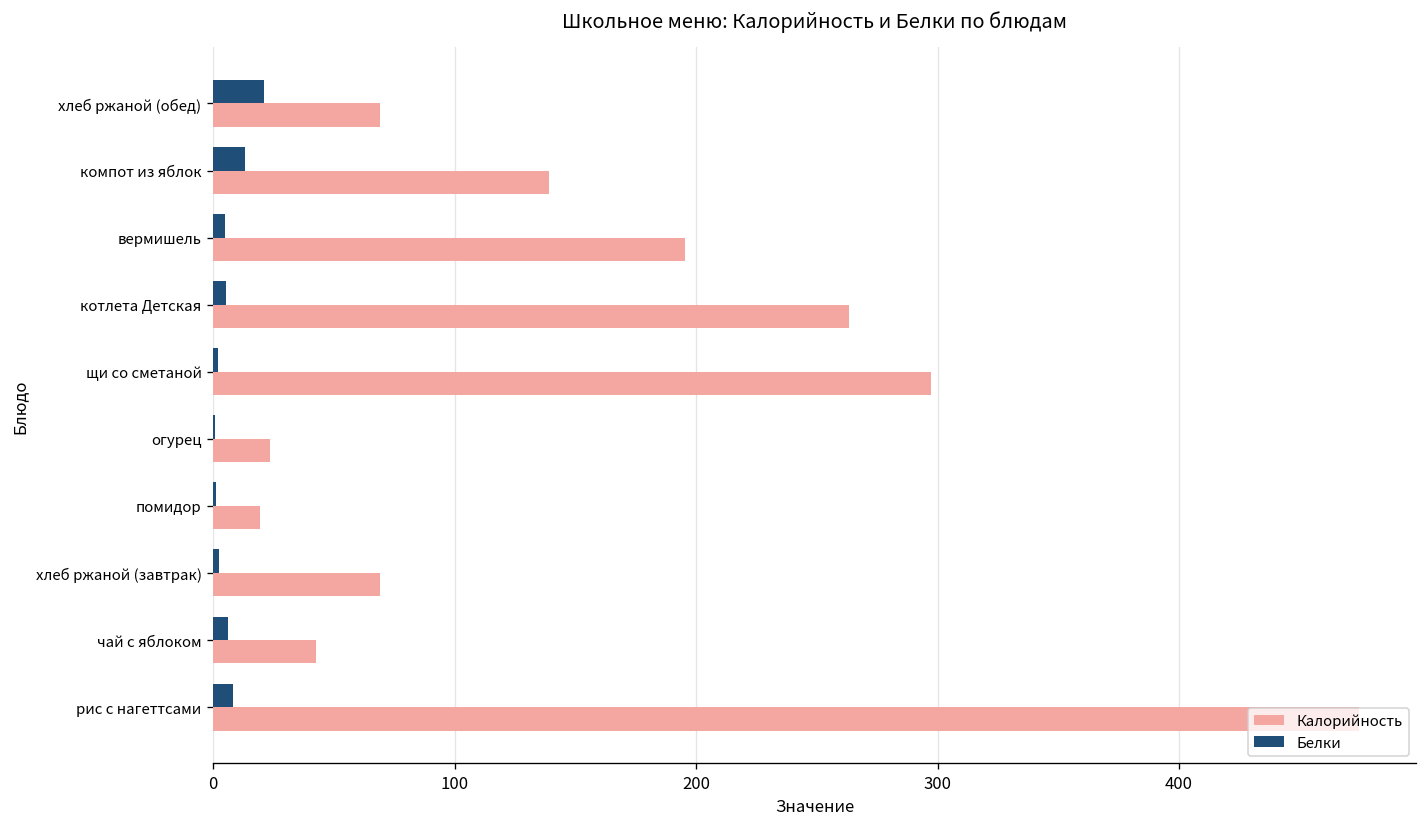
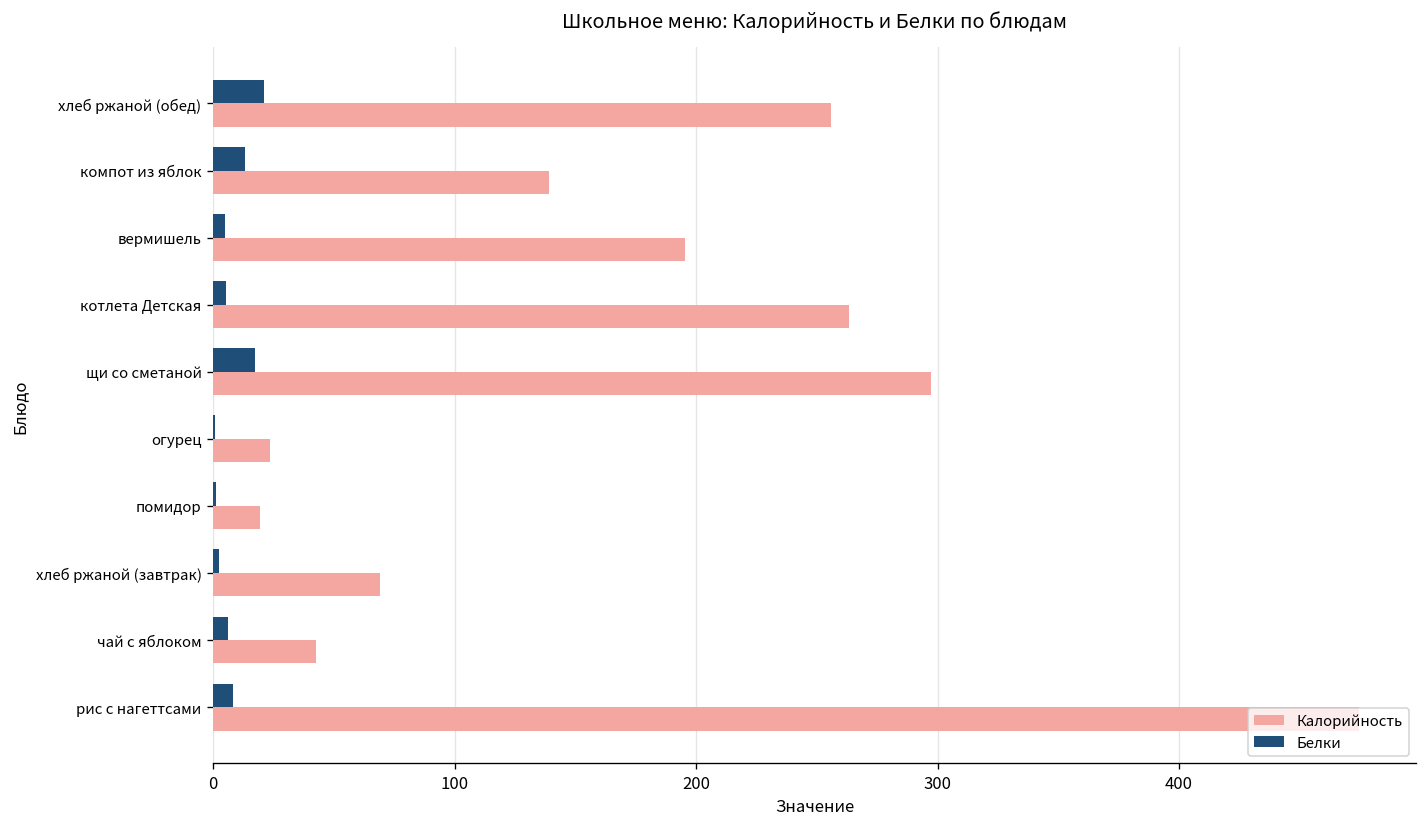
  {
    "Калорийность": {
-     "хлеб ржаной (обед)": 69,
+     "хлеб ржаной (обед)": 256,
      "компот из яблок": 139,
      "вермишель": 195,
      "котлета Детская": 263,
      "щи со сметаной": 297,
      "огурец": 23,
      "помидор": 20,
      "хлеб ржаной (завтрак)": 69,
      "чай с яблоком": 43
    },
    "Белки": {
      "хлеб ржаной (обед)": 21,
      "компот из яблок": 13,
      "вермишель": 5,
      "котлета Детская": 6,
-     "щи со сметаной": 2,
+     "щи со сметаной": 18,
      "хлеб ржаной (завтрак)": 2,
      "чай с яблоком": 6,
      "рис с нагеттсами": 8
    }
  }
